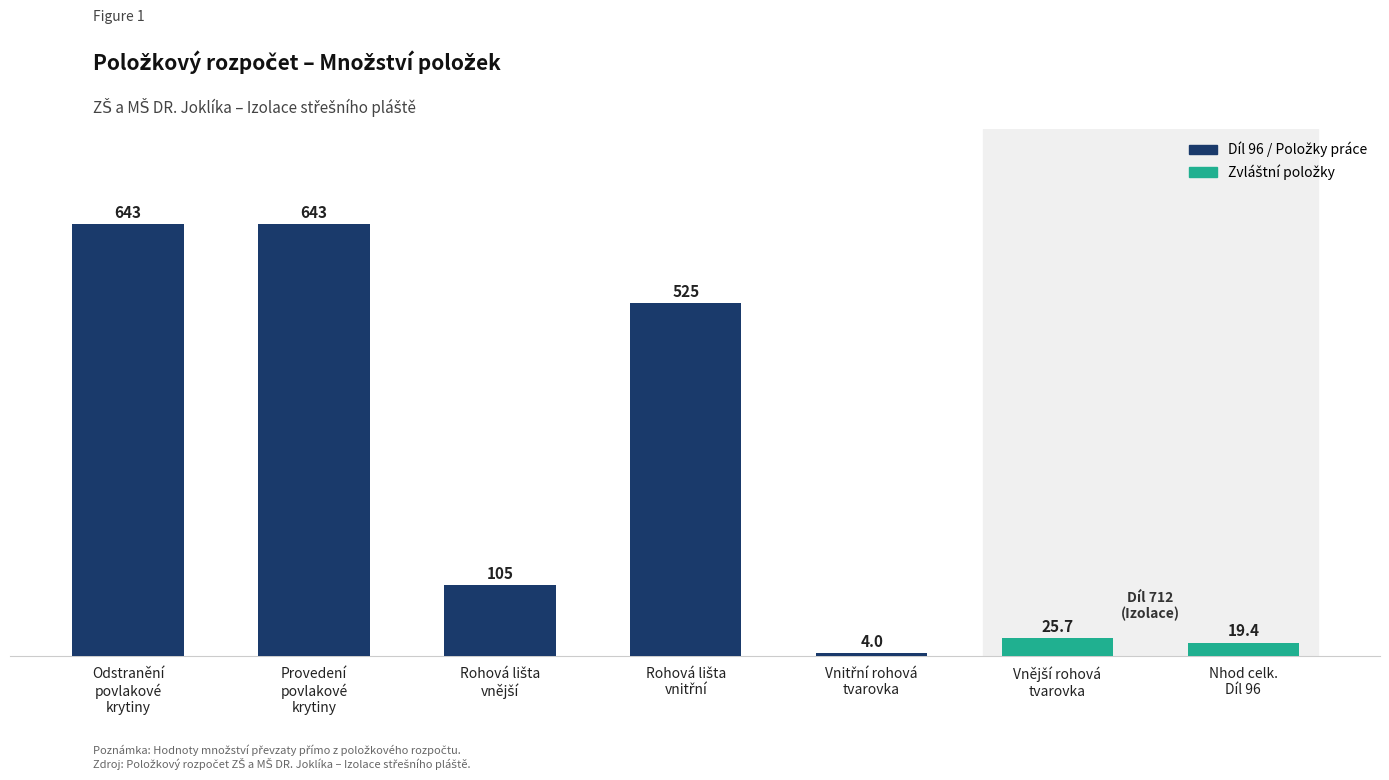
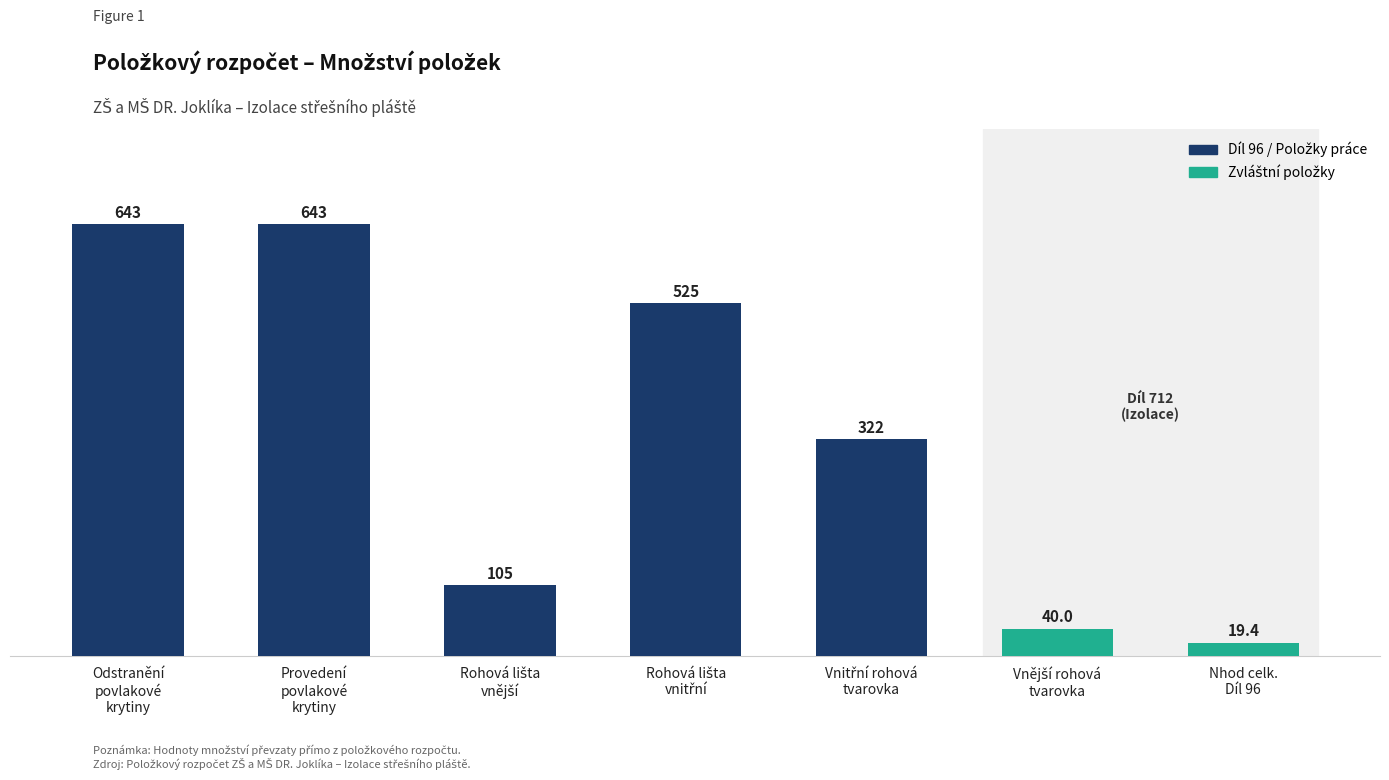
  {
    "Odstranění povlakové krytiny": 643,
    "Provedení povlakové krytiny": 643,
    "Rohová lišta vnější": 105,
    "Rohová lišta vnitřní": 525,
-   "Vnitřní rohová tvarovka": 4.0,
-   "Vnější rohová tvarovka": 25.7,
+   "Vnitřní rohová tvarovka": 322,
+   "Vnější rohová tvarovka": 40.0,
    "Nhod celk. Díl 96": 19.4
  }
